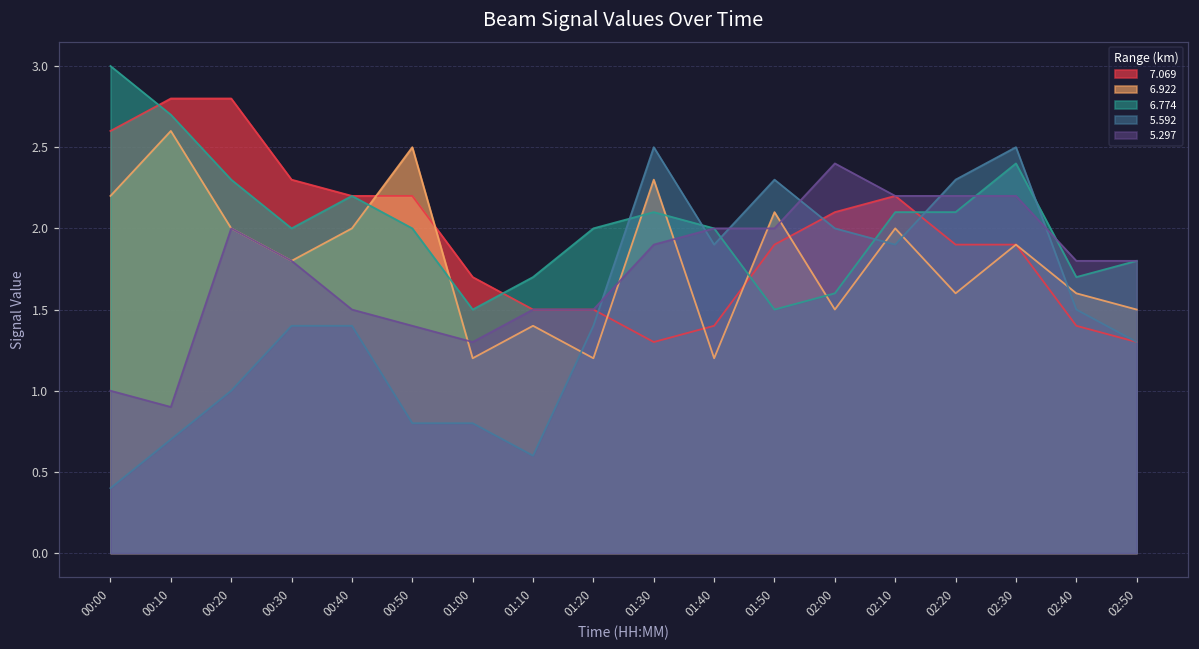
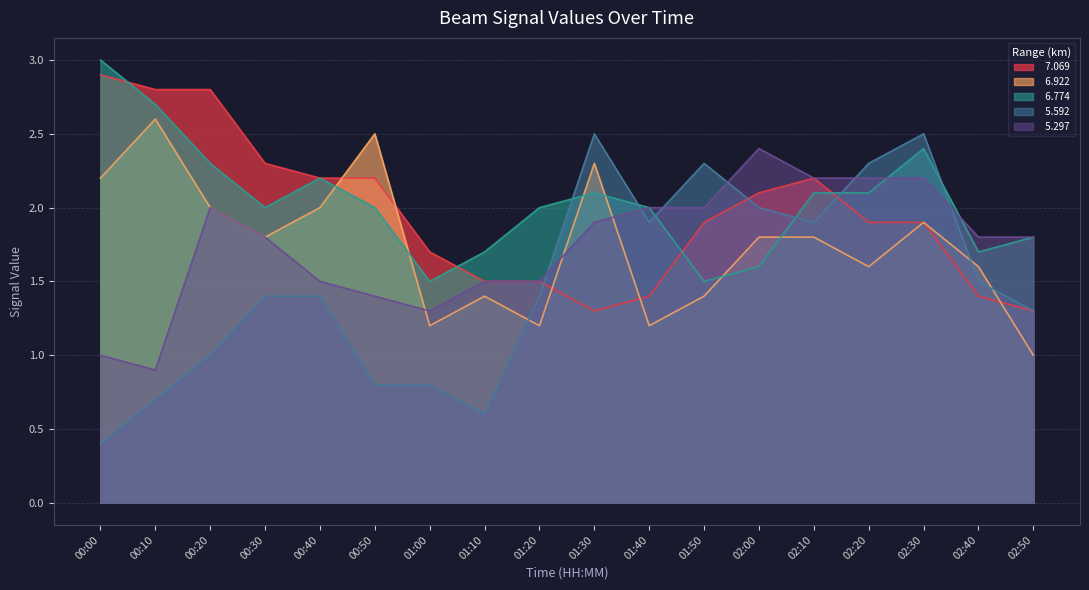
  {
    "7.069": {
-     "00:00": 2.6,
+     "00:00": 2.9,
      "00:10": 2.8,
      "00:20": 2.8,
      "00:30": 2.3,
      "00:50": 2.2,
      "01:00": 1.7,
      "01:30": 1.3,
      "01:40": 1.4,
      "01:50": 1.9,
      "02:00": 2.1,
      "02:20": 1.9,
      "02:40": 1.4
    },
    "6.922": {
      "00:00": 2.2,
      "00:10": 2.6,
      "00:40": 2.0,
      "00:50": 2.5,
      "01:00": 1.2,
      "01:10": 1.4,
      "01:20": 1.2,
      "01:30": 2.3,
      "01:40": 1.2,
-     "01:50": 2.1,
-     "02:00": 1.5,
-     "02:10": 2.0,
+     "01:50": 1.4,
+     "02:00": 1.8,
+     "02:10": 1.8,
      "02:20": 1.6,
      "02:40": 1.6,
-     "02:50": 1.5
+     "02:50": 1.0
    }
  }
